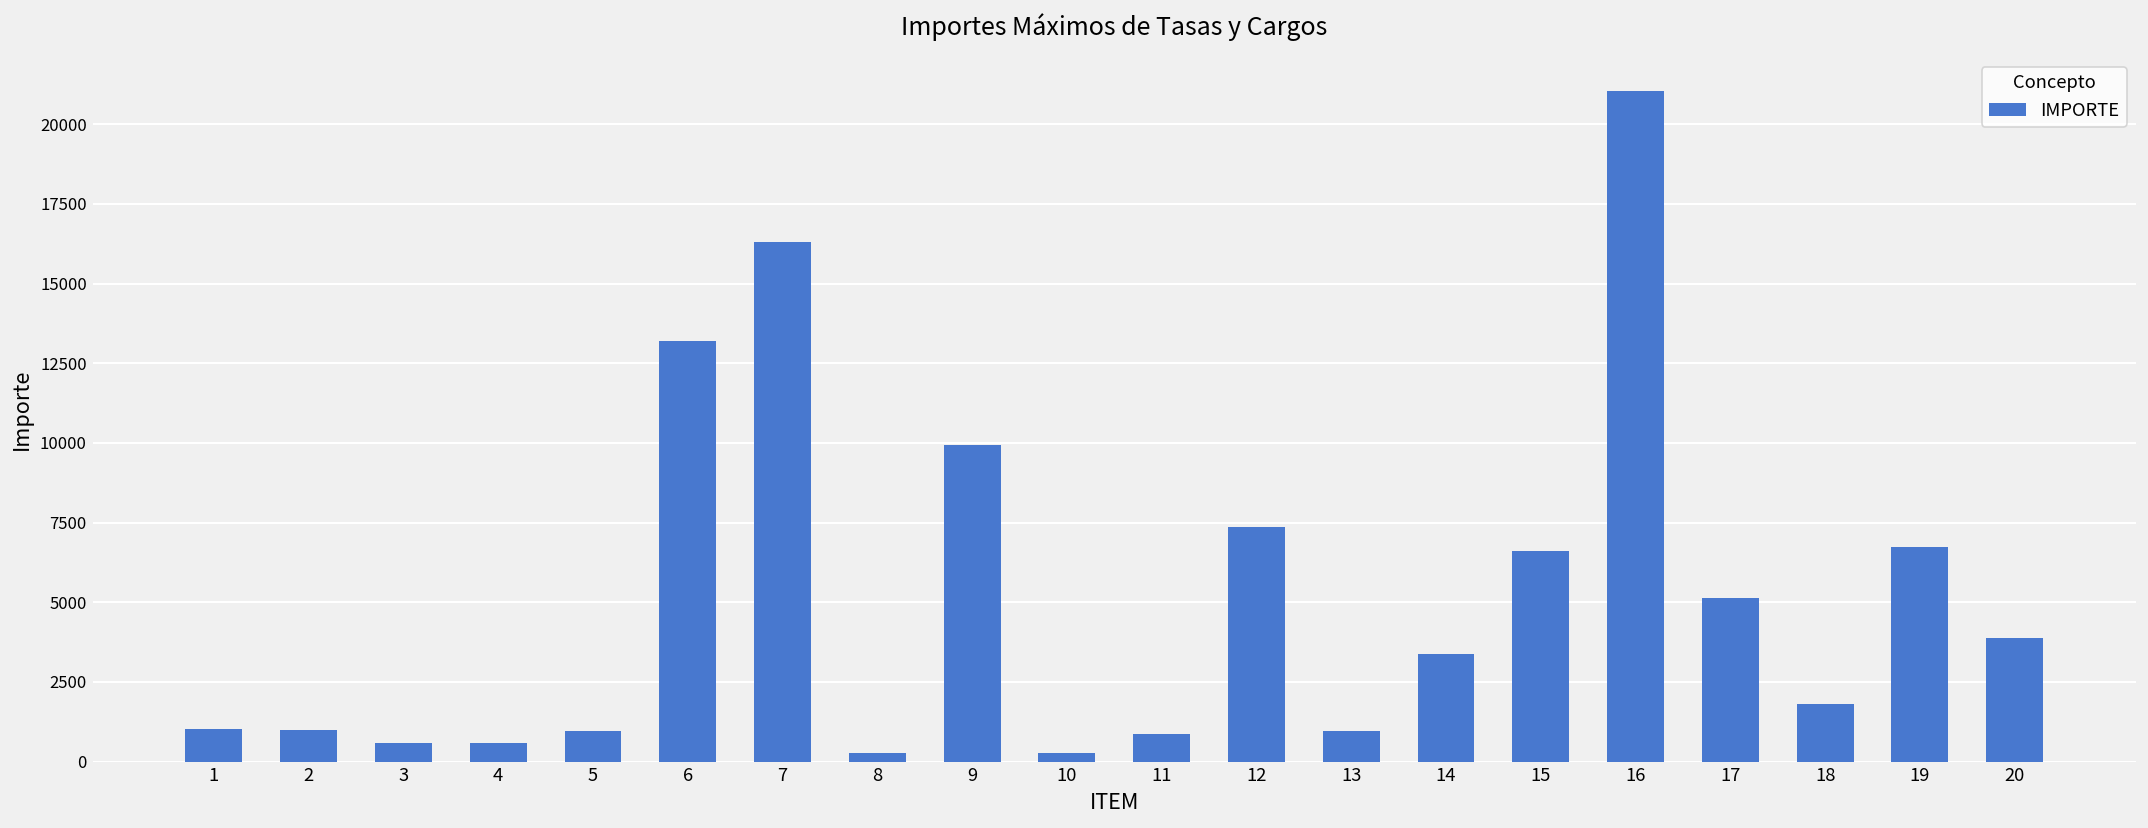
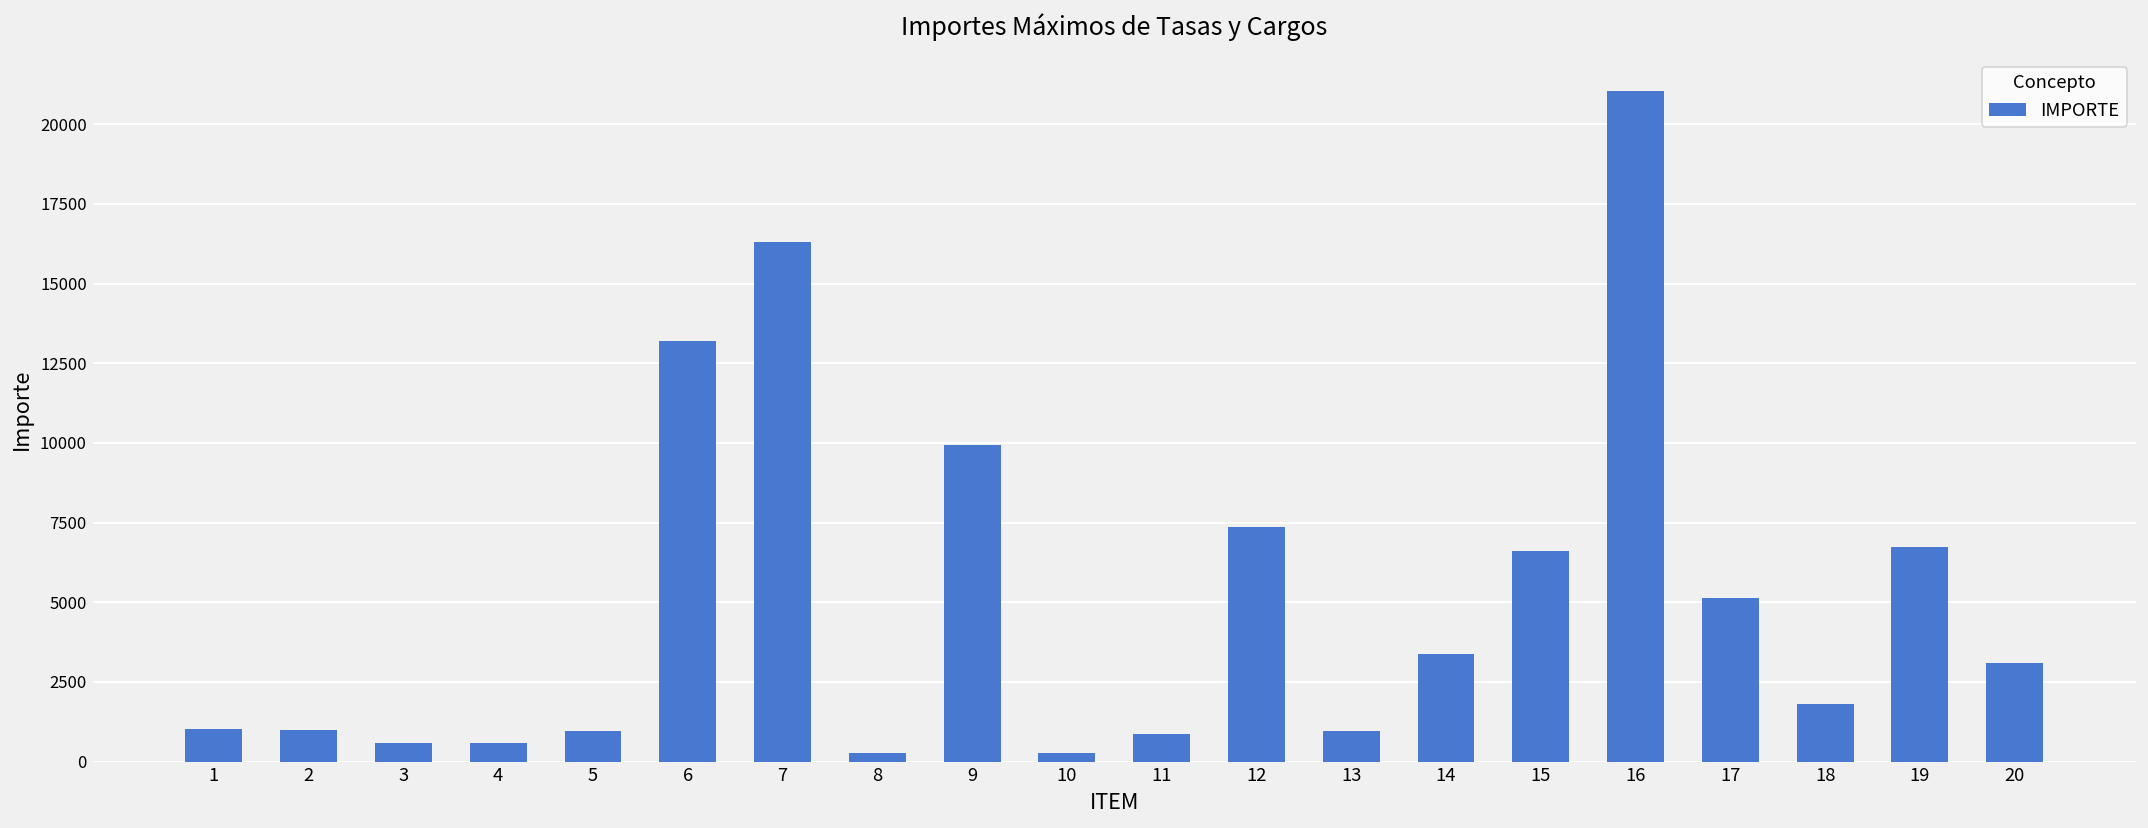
  {
    "1": 1000,
    "2": 1000,
    "3": 600,
    "4": 600,
    "5": 1000,
    "6": 13200,
    "7": 16300,
    "8": 300,
    "9": 9900,
    "10": 300,
    "11": 900,
    "12": 7400,
    "13": 1000,
    "14": 3400,
    "15": 6600,
    "16": 21000,
    "17": 5100,
    "18": 1800,
    "19": 6700,
-   "20": 3900
+   "20": 3100
  }
